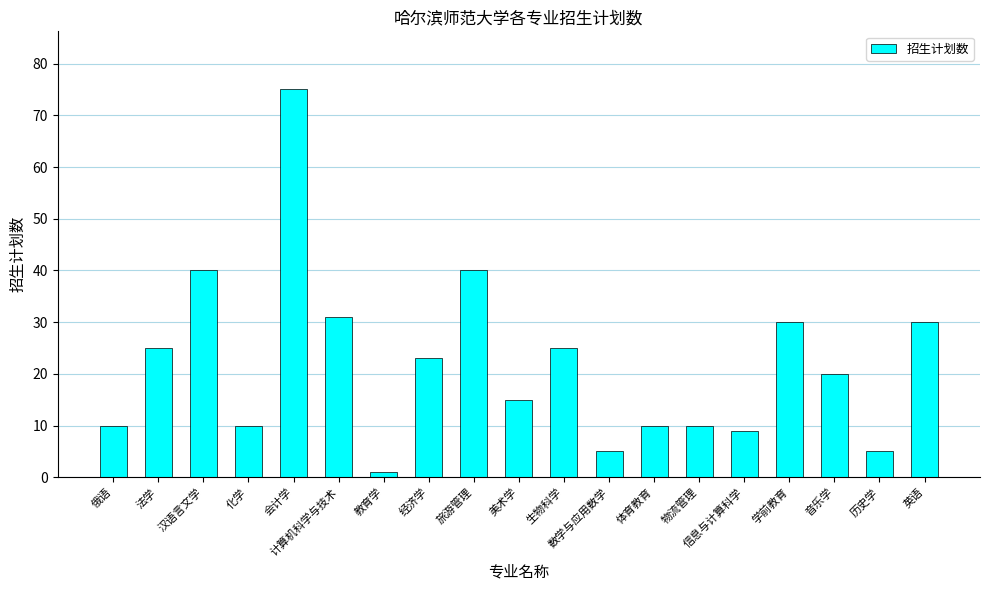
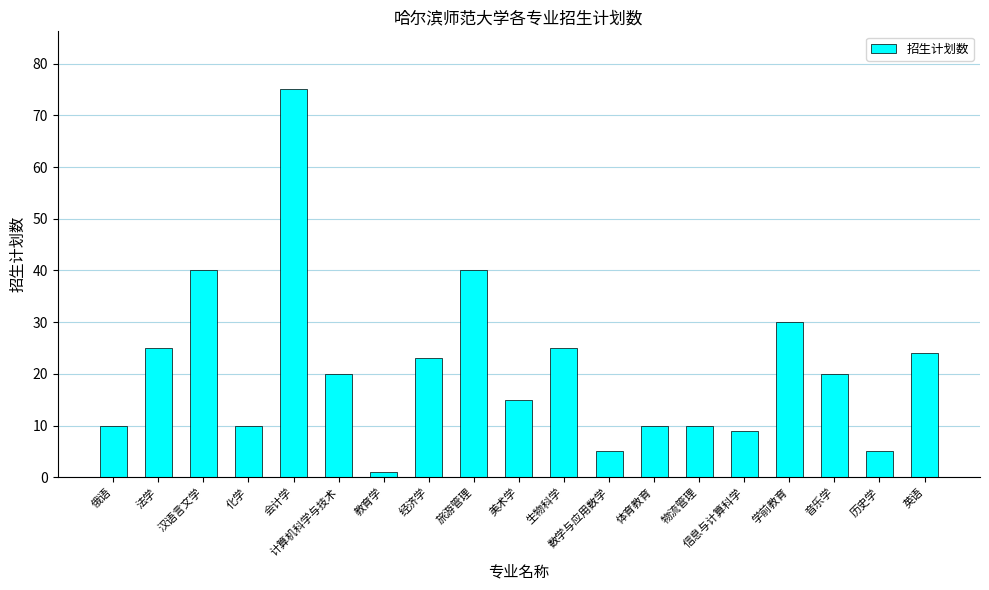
  {
    "俄语": 10,
    "法学": 25,
    "汉语言文学": 40,
    "化学": 10,
    "会计学": 75,
-   "计算机科学与技术": 31,
+   "计算机科学与技术": 20,
    "教育学": 1,
    "经济学": 23,
    "旅游管理": 40,
    "美术学": 15,
    "生物科学": 25,
    "数学与应用数学": 5,
    "体育教育": 10,
    "物流管理": 10,
    "信息与计算科学": 9,
    "学前教育": 30,
    "音乐学": 20,
    "历史学": 5,
-   "英语": 30
+   "英语": 24
  }
